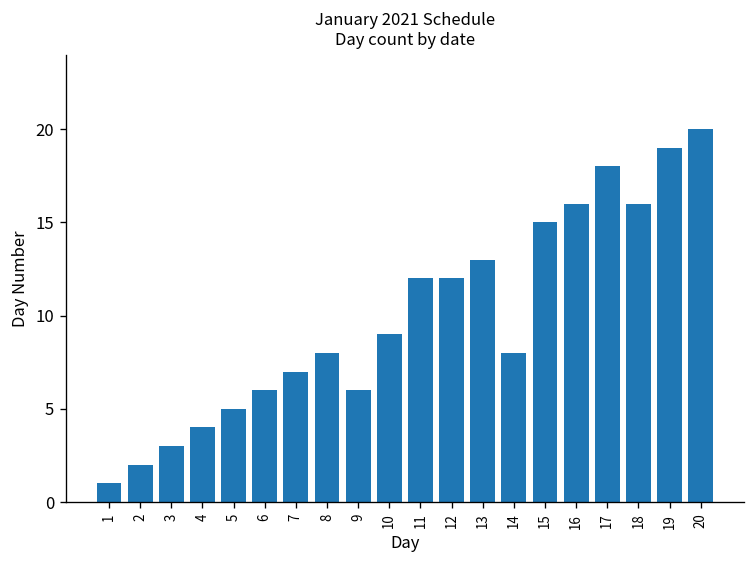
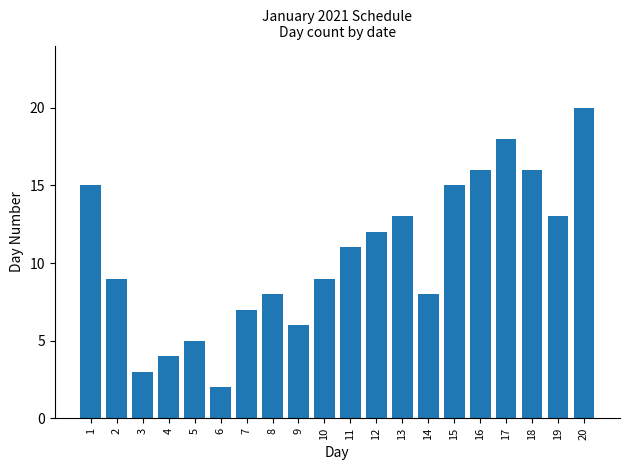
  {
-   "1": 1,
-   "2": 2,
+   "1": 15,
+   "2": 9,
    "3": 3,
    "4": 4,
    "5": 5,
-   "6": 6,
+   "6": 2,
    "7": 7,
    "8": 8,
    "9": 6,
    "10": 9,
-   "11": 12,
+   "11": 11,
    "12": 12,
    "13": 13,
    "14": 8,
    "15": 15,
    "16": 16,
    "17": 18,
    "18": 16,
-   "19": 19,
+   "19": 13,
    "20": 20
  }
